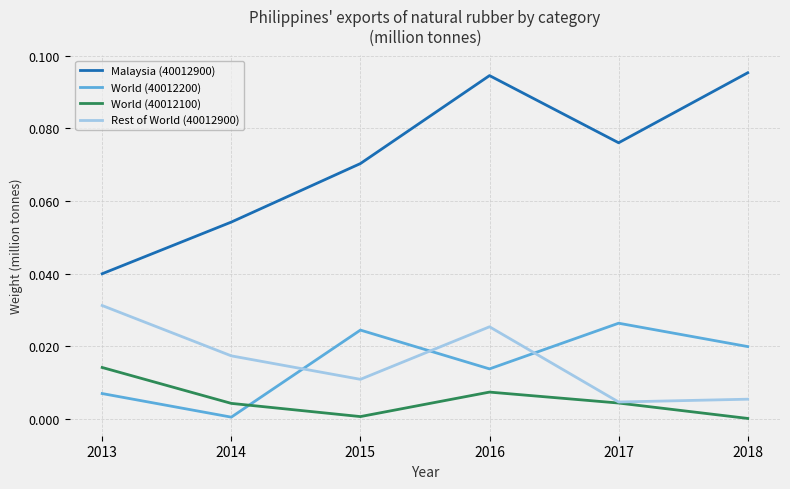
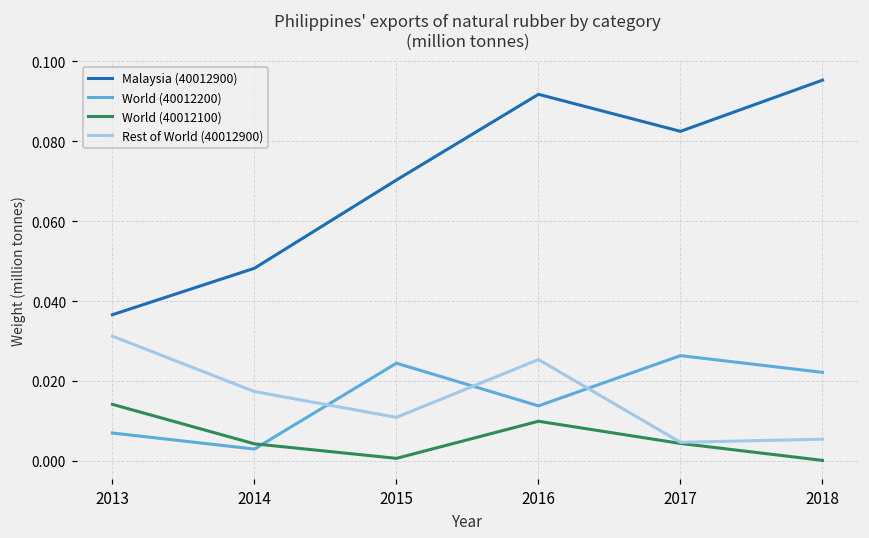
  {
    "Malaysia (40012900)": {
-     "2013": 0.040,
-     "2014": 0.054,
+     "2013": 0.037,
+     "2014": 0.048,
      "2015": 0.070,
-     "2016": 0.095,
-     "2017": 0.076,
+     "2016": 0.092,
+     "2017": 0.082,
      "2018": 0.095
    },
    "World (40012200)": {
      "2013": 0.007,
-     "2014": 0.000,
+     "2014": 0.003,
      "2015": 0.024,
      "2016": 0.014,
      "2017": 0.026,
-     "2018": 0.020
+     "2018": 0.022
    },
    "World (40012100)": {
      "2013": 0.014,
      "2014": 0.004,
      "2015": 0.001,
-     "2016": 0.007,
+     "2016": 0.010,
      "2018": 0.000
    },
    "Rest of World (40012900)": {
      "2013": 0.031,
      "2014": 0.017,
      "2015": 0.011,
      "2016": 0.025,
      "2018": 0.005
    }
  }
